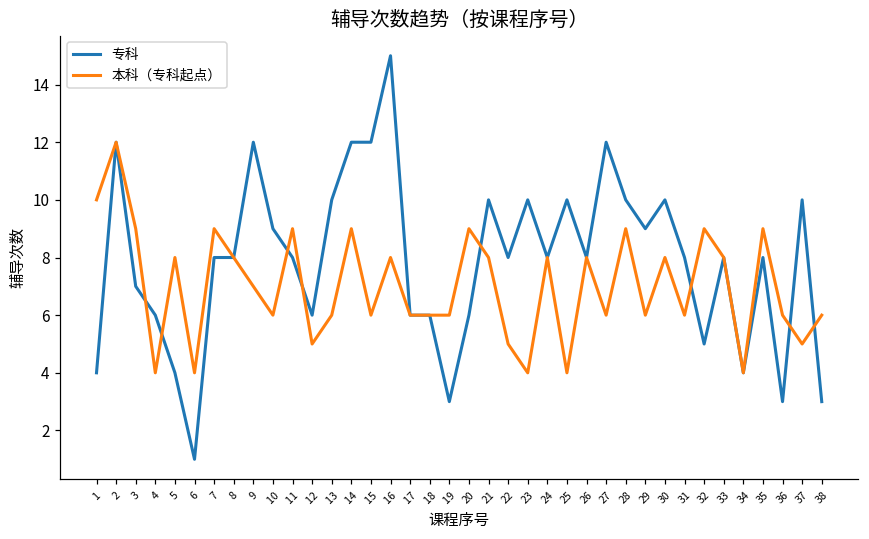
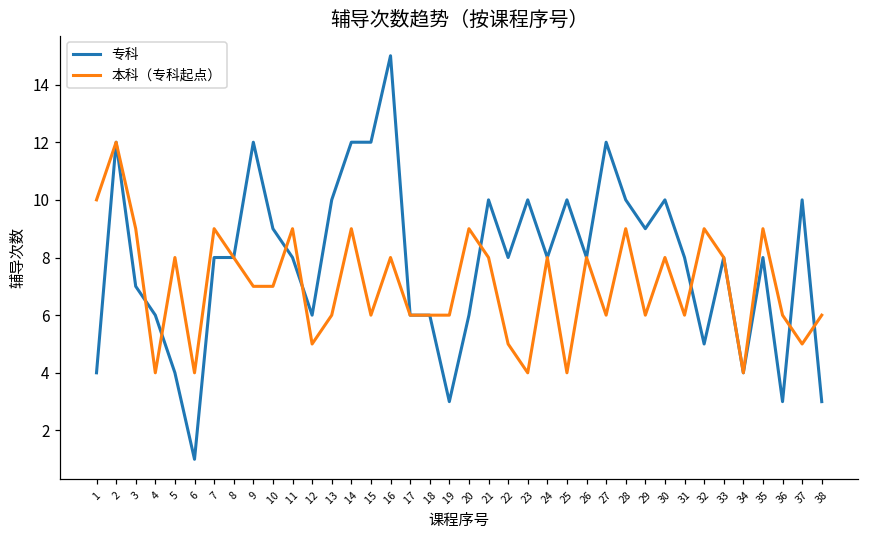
  {
    "专科": {
      "1": 4,
      "3": 7,
      "4": 6,
      "5": 4,
      "6": 1,
      "7": 8,
      "9": 12,
      "10": 9,
      "11": 8,
      "12": 6,
      "13": 10,
      "14": 12,
      "15": 12,
      "16": 15,
      "19": 3,
      "20": 6,
      "21": 10,
      "22": 8,
      "23": 10,
      "25": 10,
      "27": 12,
      "28": 10,
      "29": 9,
      "30": 10,
      "31": 8,
      "32": 5,
      "35": 8,
      "36": 3,
      "37": 10,
      "38": 3
    },
    "本科（专科起点）": {
      "1": 10,
      "3": 9,
      "4": 4,
      "5": 8,
      "6": 4,
      "7": 9,
      "9": 7,
-     "10": 6,
+     "10": 7,
      "11": 9,
      "12": 5,
      "13": 6,
      "14": 9,
      "15": 6,
      "16": 8,
      "19": 6,
      "20": 9,
      "21": 8,
      "22": 5,
      "23": 4,
      "25": 4,
      "27": 6,
      "28": 9,
      "29": 6,
      "30": 8,
      "31": 6,
      "32": 9,
      "35": 9,
      "36": 6,
      "37": 5,
      "38": 6
    }
  }
